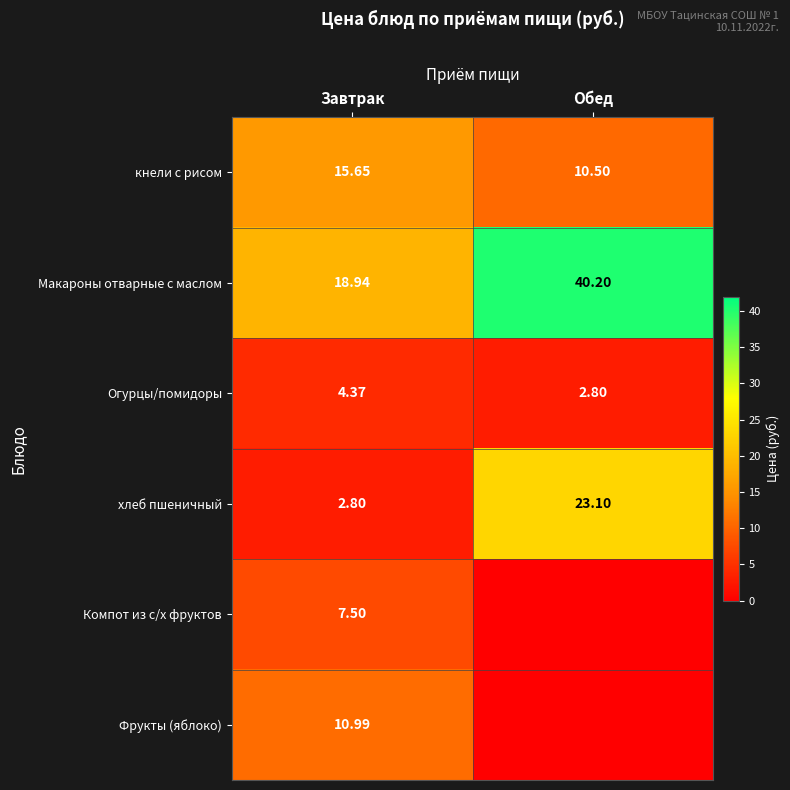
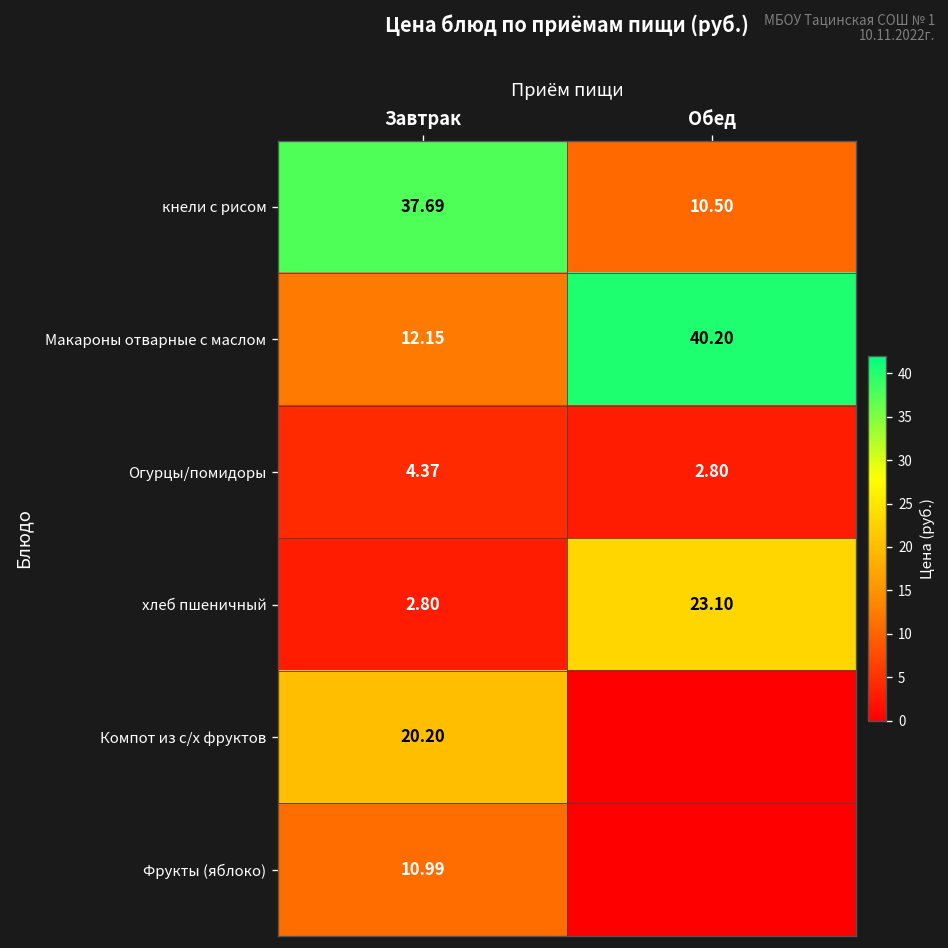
  {
    "кнели с рисом": {
-     "Завтрак": 15.65,
+     "Завтрак": 37.69,
      "Обед": 10.50
    },
    "Макароны отварные с маслом": {
-     "Завтрак": 18.94,
+     "Завтрак": 12.15,
      "Обед": 40.20
    },
    "Огурцы/помидоры": {
      "Завтрак": 4.37,
      "Обед": 2.80
    },
    "хлеб пшеничный": {
      "Завтрак": 2.80,
      "Обед": 23.10
    },
    "Компот из с/х фруктов": {
-     "Завтрак": 7.50
+     "Завтрак": 20.20
    },
    "Фрукты (яблоко)": {
      "Завтрак": 10.99
    }
  }
